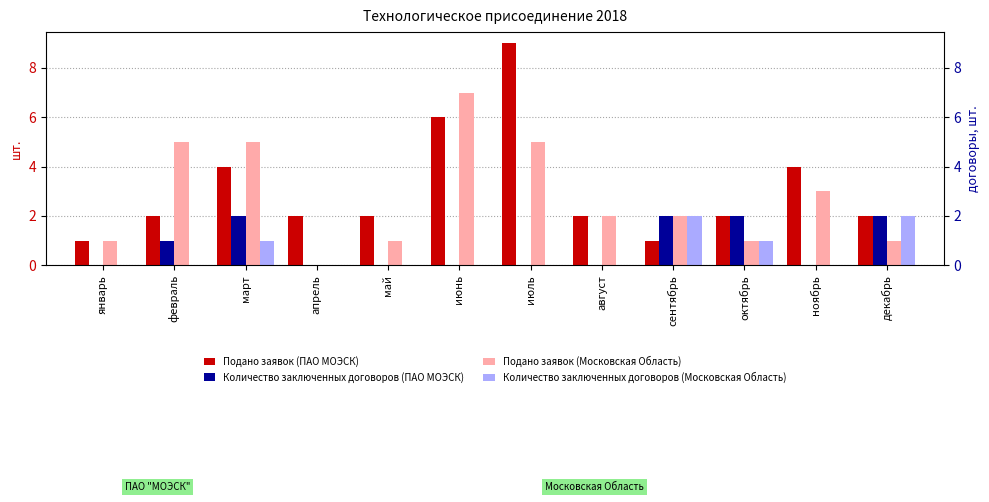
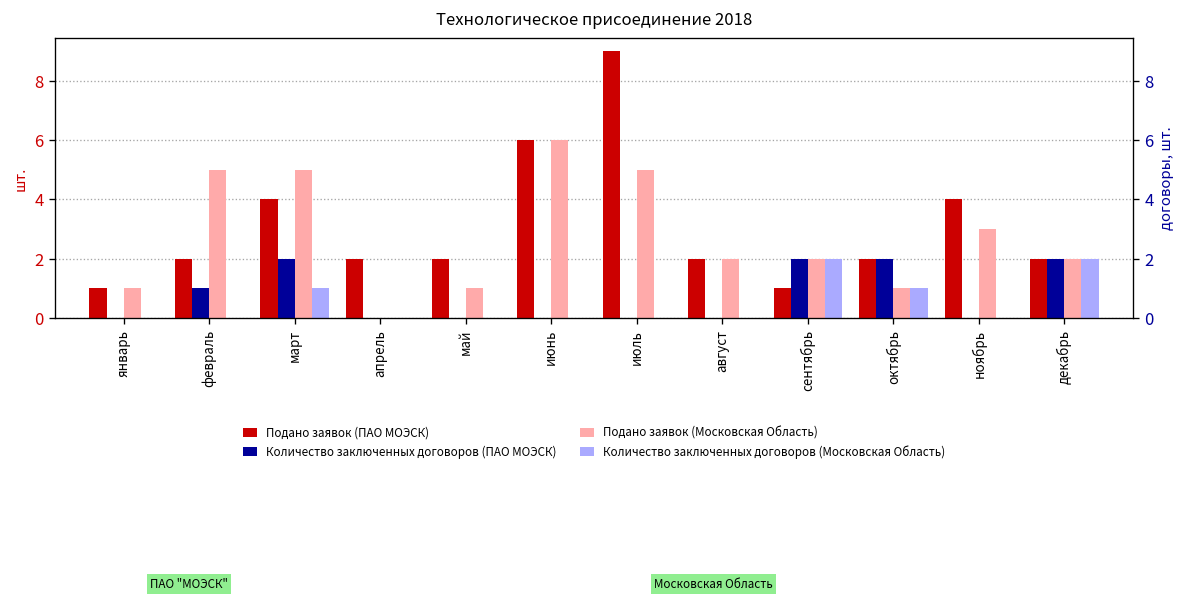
  {
    "Подано заявок (ПАО МОЭСК)": {
      "январь": 1,
      "февраль": 2,
      "март": 4,
      "апрель": 2,
      "май": 2,
      "июнь": 6,
      "июль": 9,
      "август": 2,
      "сентябрь": 1,
      "октябрь": 2,
      "ноябрь": 4,
      "декабрь": 2
    },
    "Количество заключенных договоров (ПАО МОЭСК)": {
      "январь": 0,
      "февраль": 1,
      "март": 2,
      "апрель": 0,
      "май": 0,
      "июнь": 0,
      "июль": 0,
      "август": 0,
      "сентябрь": 2,
      "октябрь": 2,
      "ноябрь": 0,
      "декабрь": 2
    },
    "Подано заявок (Московская Область)": {
      "январь": 1,
      "февраль": 5,
      "март": 5,
      "апрель": 0,
      "май": 1,
-     "июнь": 7,
+     "июнь": 6,
      "июль": 5,
      "август": 2,
      "сентябрь": 2,
      "октябрь": 1,
      "ноябрь": 3,
-     "декабрь": 1
+     "декабрь": 2
    },
    "Количество заключенных договоров (Московская Область)": {
      "январь": 0,
      "февраль": 0,
      "март": 1,
      "апрель": 0,
      "май": 0,
      "июнь": 0,
      "июль": 0,
      "август": 0,
      "сентябрь": 2,
      "октябрь": 1,
      "ноябрь": 0,
      "декабрь": 2
    }
  }
